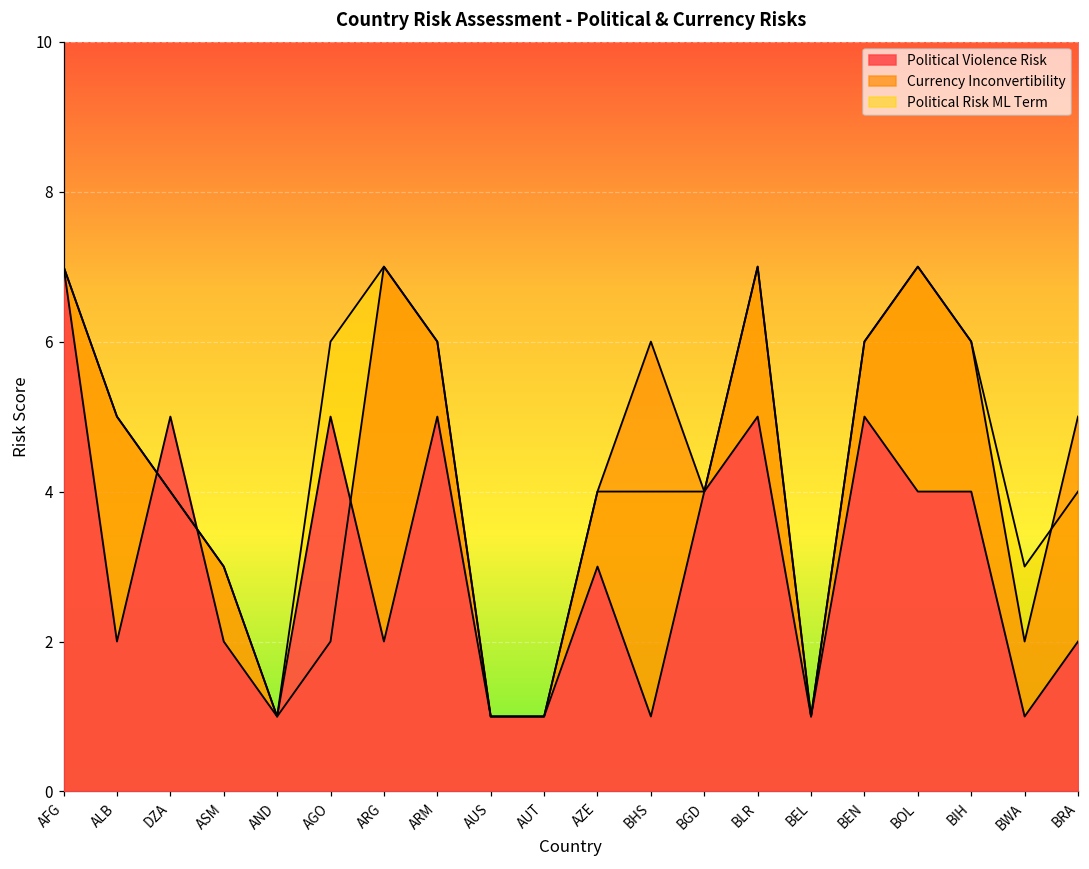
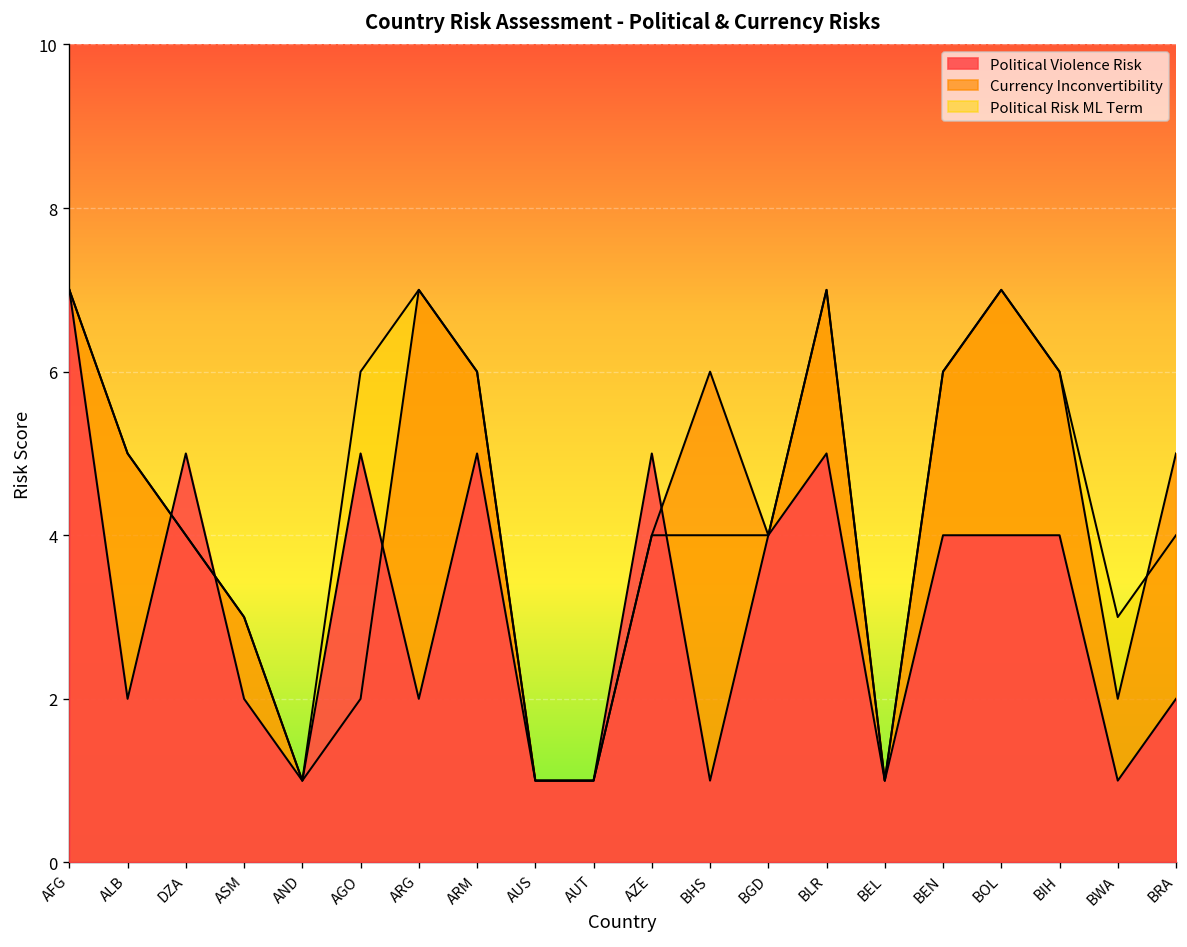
  {
    "Political Violence Risk": {
      "ALB": 2,
      "DZA": 5,
      "ASM": 2,
      "AGO": 5,
      "ARG": 2,
      "ARM": 5,
-     "AZE": 3,
+     "AZE": 5,
      "BHS": 1,
      "BLR": 5,
-     "BEN": 5,
+     "BEN": 4,
      "BOL": 4,
      "BIH": 4,
      "BWA": 1,
      "BRA": 2
    },
    "Currency Inconvertibility": {
      "AGO": 2,
      "BHS": 6,
      "BWA": 2,
      "BRA": 5
    },
    "Political Risk ML Term": {
      "AGO": 6,
      "BHS": 4,
      "BWA": 3,
      "BRA": 4
    }
  }
